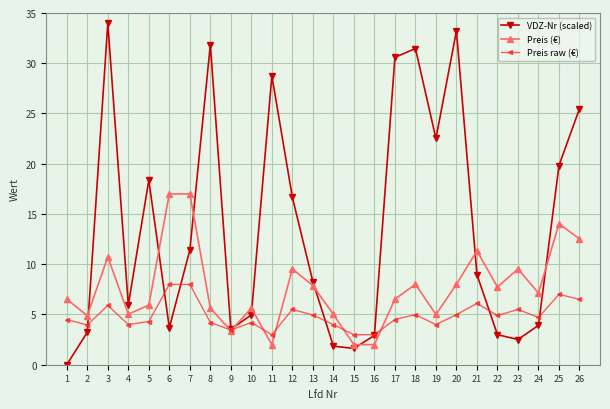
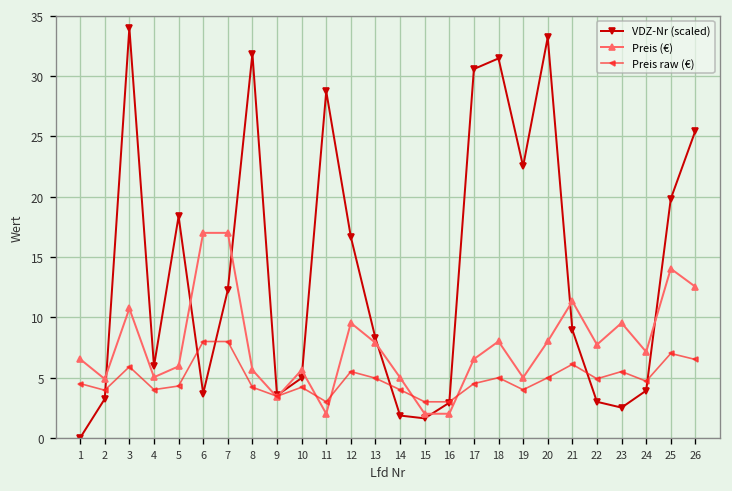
  {
    "VDZ-Nr (scaled)": {
      "1": 0.0,
      "2": 3.2,
      "3": 34.0,
      "4": 5.9,
      "5": 18.4,
      "6": 3.7,
-     "7": 11.4,
+     "7": 12.3,
      "8": 31.9,
      "10": 5.0,
      "11": 28.7,
      "12": 16.7,
      "13": 8.3,
      "14": 1.9,
      "15": 1.6,
      "17": 30.6,
      "18": 31.5,
      "19": 22.5,
      "20": 33.2,
      "21": 9.0,
      "22": 3.0,
      "23": 2.5,
      "24": 3.9,
      "25": 19.8,
      "26": 25.5
    }
  }
